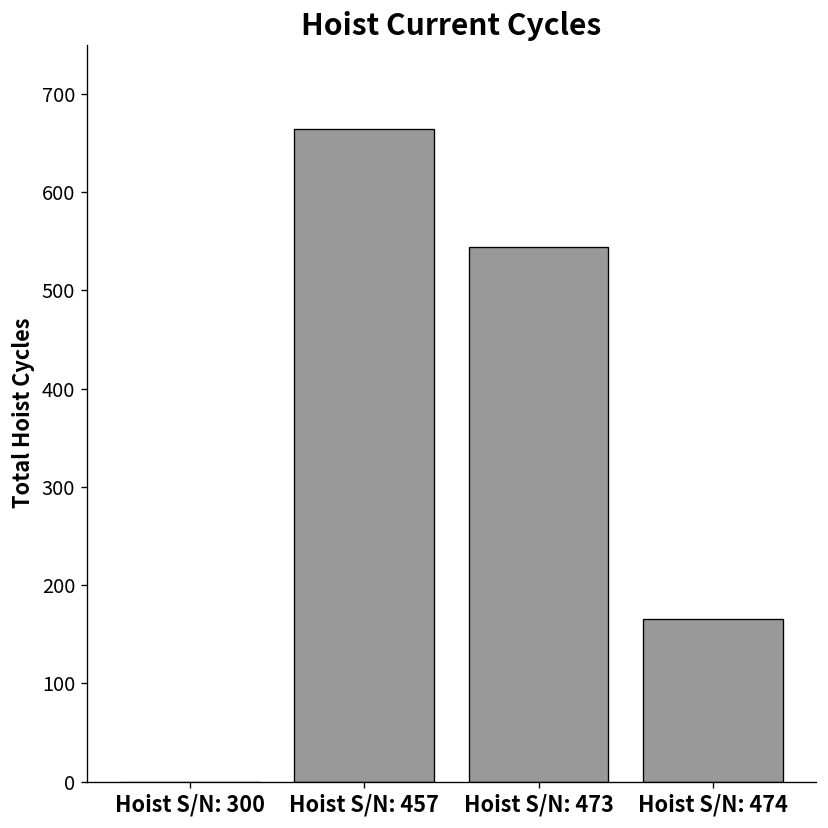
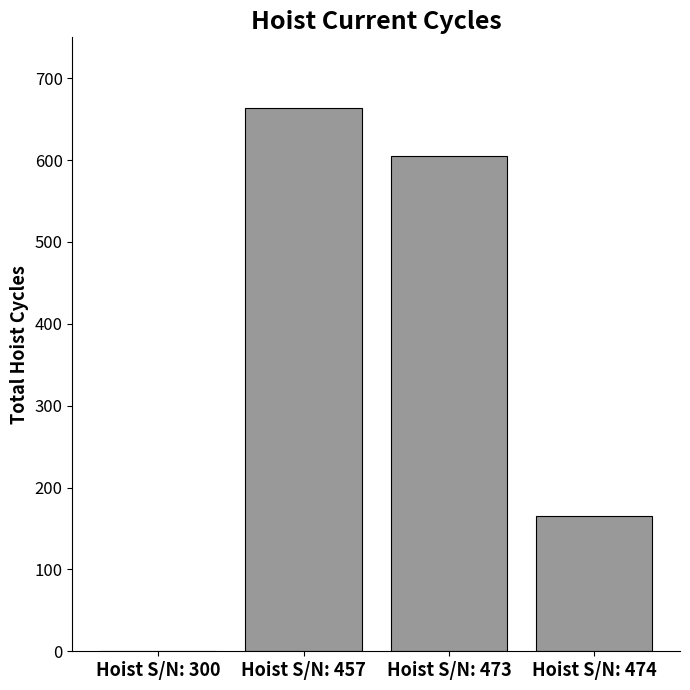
  {
    "Hoist S/N: 300": 0,
    "Hoist S/N: 457": 660,
-   "Hoist S/N: 473": 540,
+   "Hoist S/N: 473": 610,
    "Hoist S/N: 474": 170
  }
